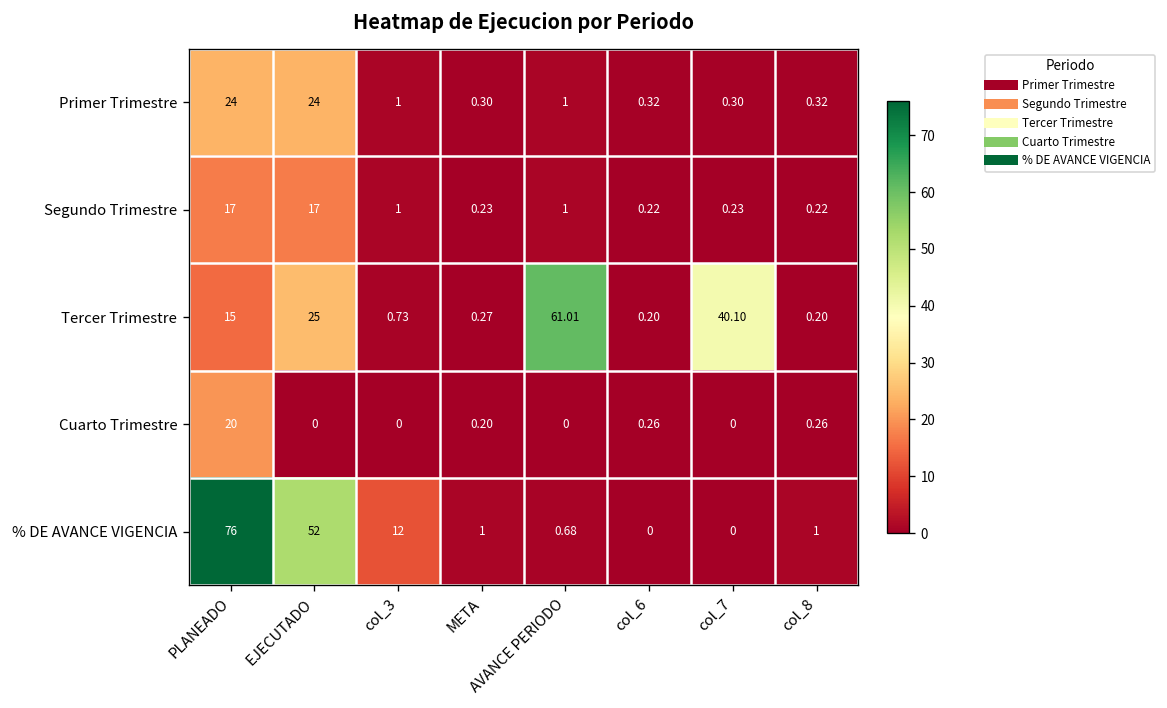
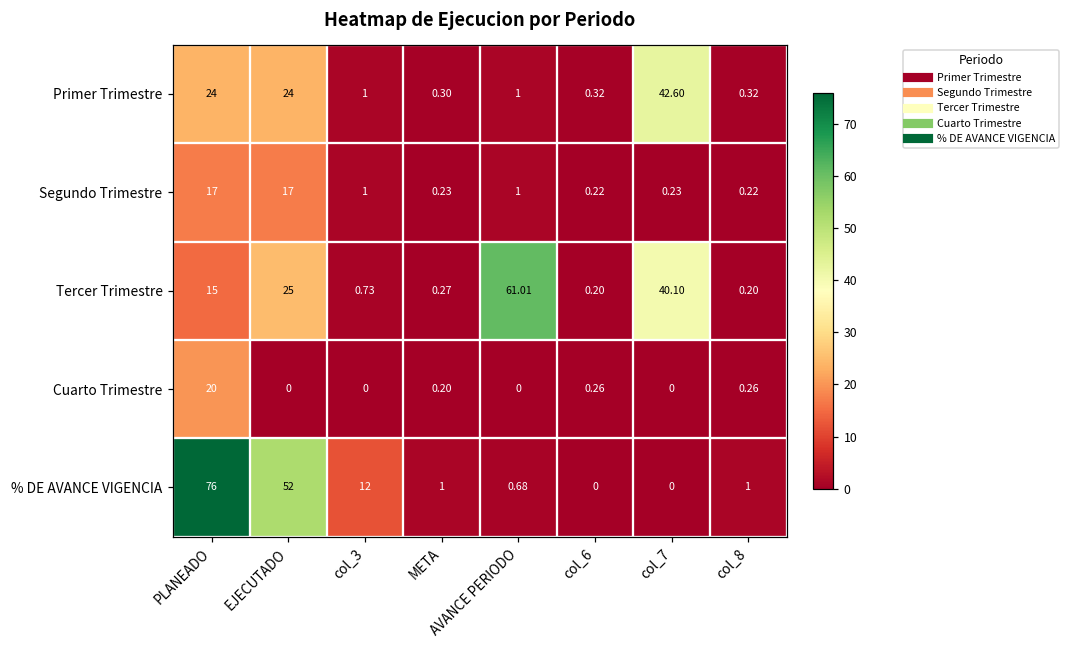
  {
    "Primer Trimestre": {
      "PLANEADO": 24,
      "EJECUTADO": 24,
      "col_3": 1,
      "META": 0.30,
      "AVANCE PERIODO": 1,
      "col_6": 0.32,
-     "col_7": 0.30,
+     "col_7": 42.60,
      "col_8": 0.32
    },
    "Segundo Trimestre": {
      "PLANEADO": 17,
      "EJECUTADO": 17,
      "col_3": 1,
      "META": 0.23,
      "AVANCE PERIODO": 1,
      "col_6": 0.22,
      "col_7": 0.23,
      "col_8": 0.22
    },
    "Tercer Trimestre": {
      "PLANEADO": 15,
      "EJECUTADO": 25,
      "col_3": 0.73,
      "META": 0.27,
      "AVANCE PERIODO": 61.01,
      "col_6": 0.20,
      "col_7": 40.10,
      "col_8": 0.20
    },
    "Cuarto Trimestre": {
      "PLANEADO": 20,
      "EJECUTADO": 0,
      "col_3": 0,
      "META": 0.20,
      "AVANCE PERIODO": 0,
      "col_6": 0.26,
      "col_7": 0,
      "col_8": 0.26
    },
    "% DE AVANCE VIGENCIA": {
      "PLANEADO": 76,
      "EJECUTADO": 52,
      "col_3": 12,
      "META": 1,
      "AVANCE PERIODO": 0.68,
      "col_6": 0,
      "col_7": 0,
      "col_8": 1
    }
  }
